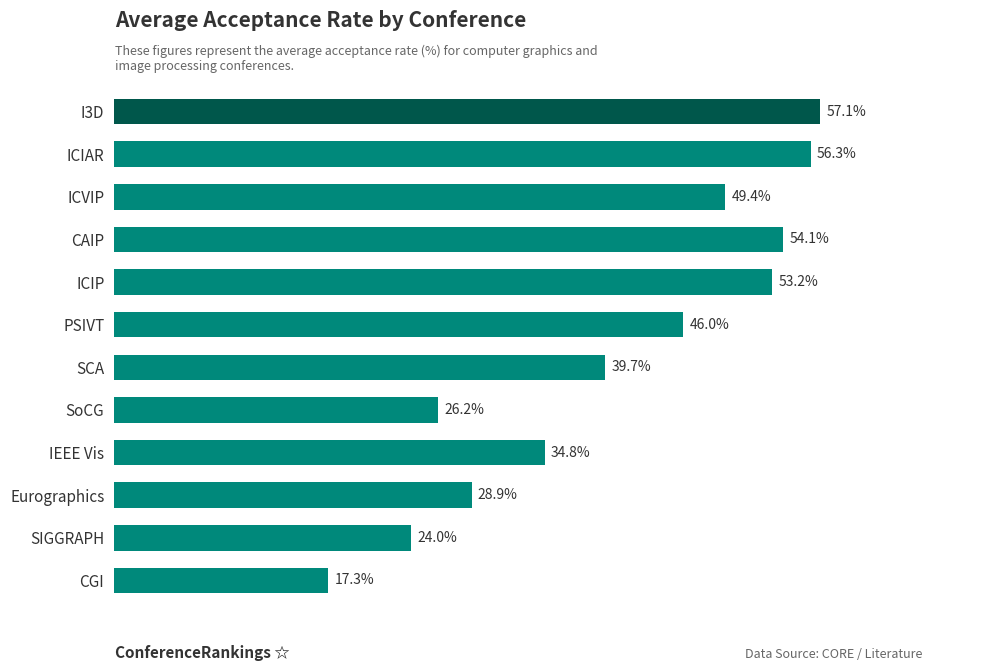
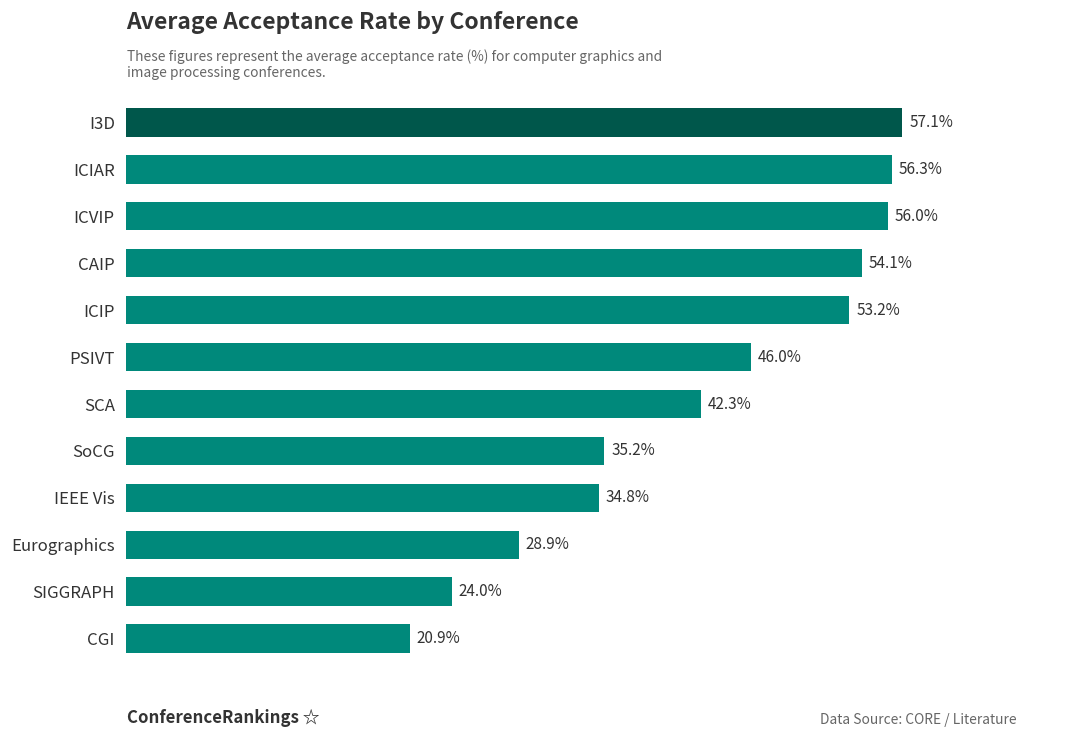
  {
    "I3D": "57.1%",
    "ICIAR": "56.3%",
-   "ICVIP": "49.4%",
+   "ICVIP": "56.0%",
    "CAIP": "54.1%",
    "ICIP": "53.2%",
    "PSIVT": "46.0%",
-   "SCA": "39.7%",
-   "SoCG": "26.2%",
+   "SCA": "42.3%",
+   "SoCG": "35.2%",
    "IEEE Vis": "34.8%",
    "Eurographics": "28.9%",
    "SIGGRAPH": "24.0%",
-   "CGI": "17.3%"
+   "CGI": "20.9%"
  }
